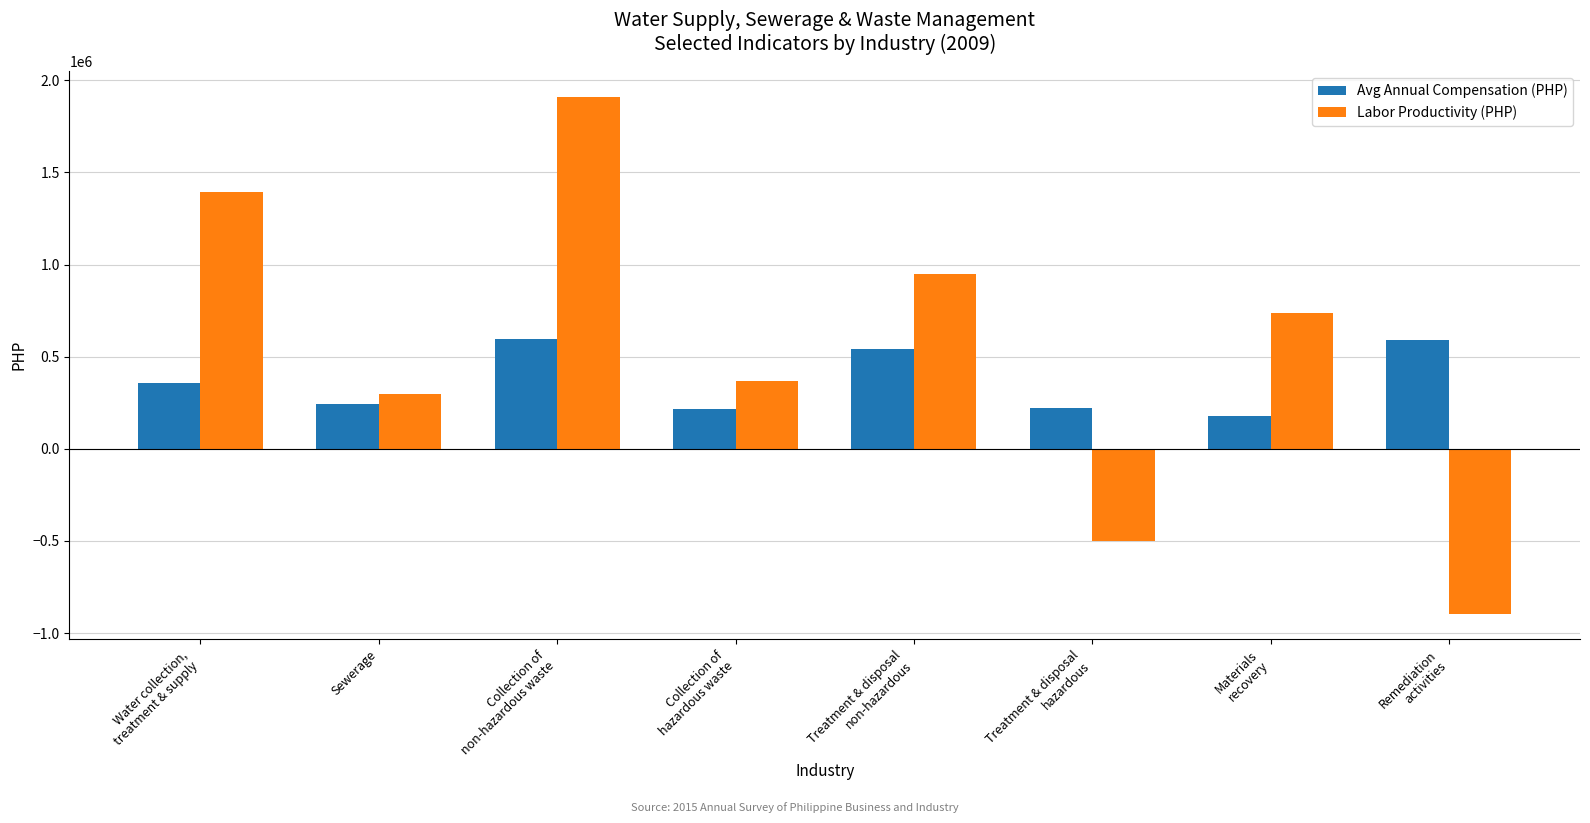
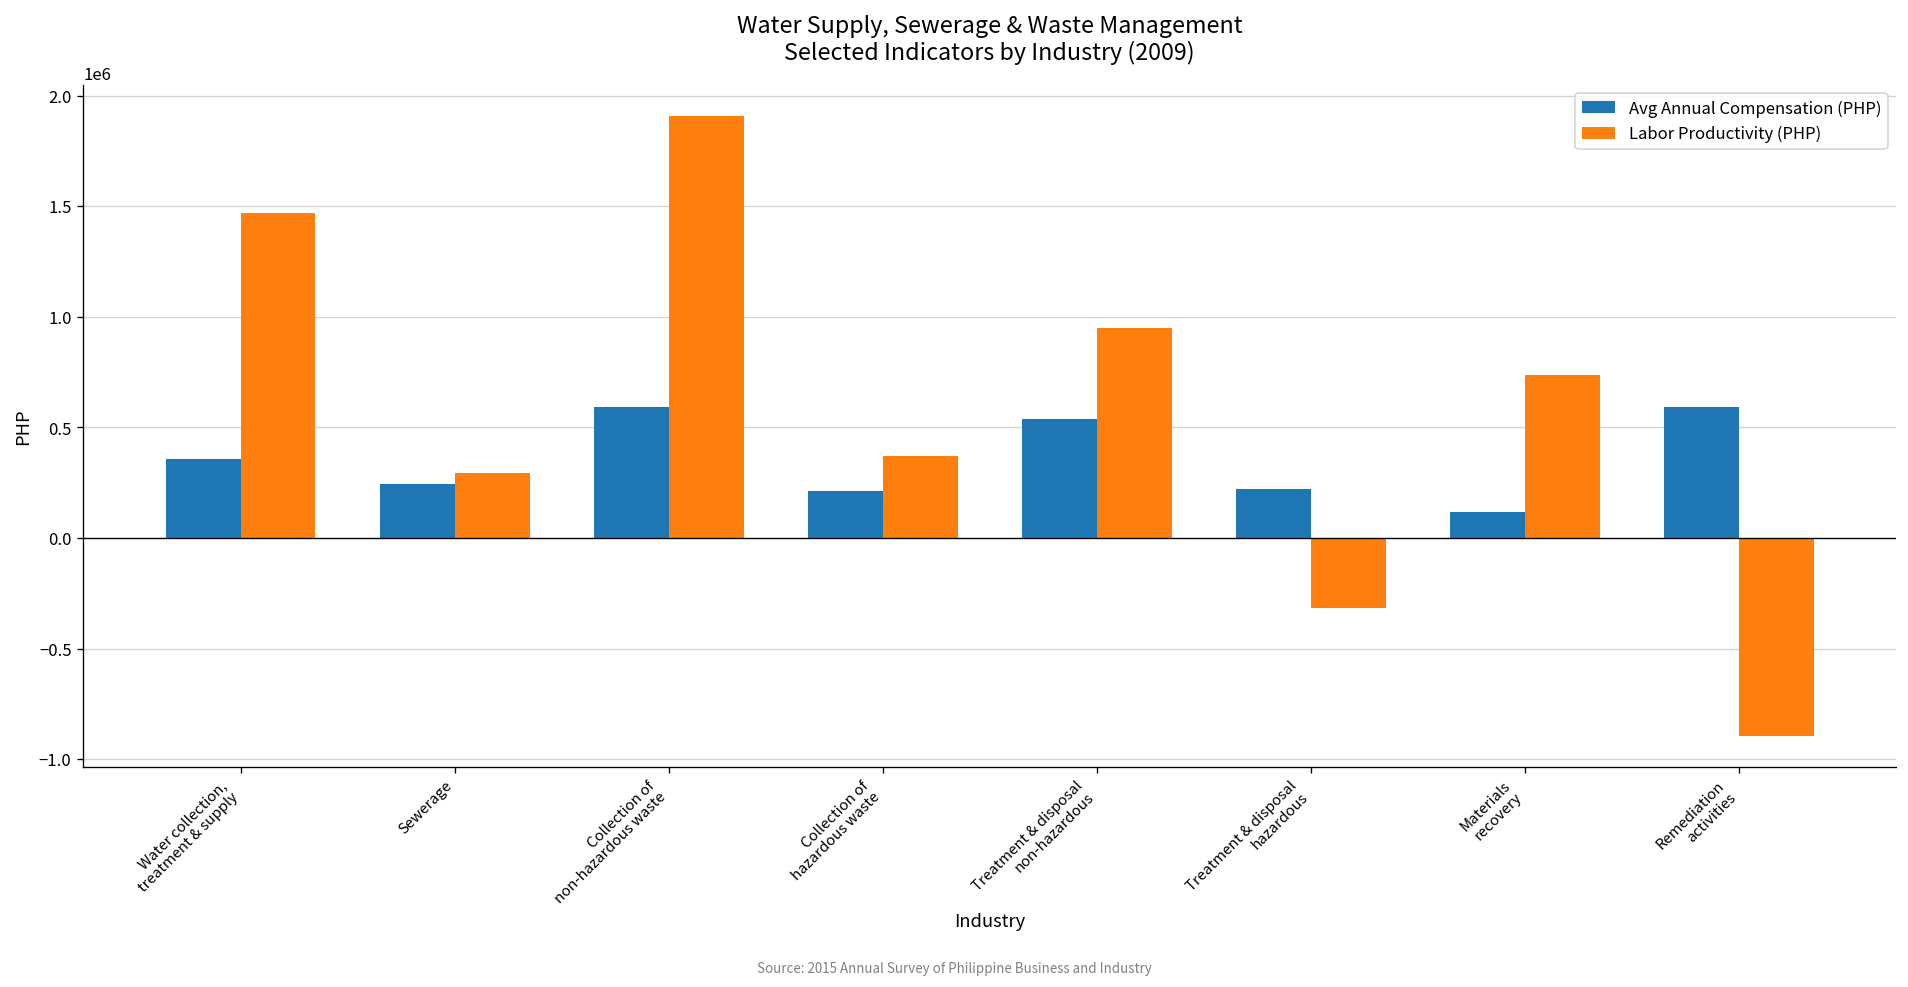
  {
    "Avg Annual Compensation (PHP)": {
      "Water collection, treatment & supply": 360000,
      "Sewerage": 240000,
      "Collection of non-hazardous waste": 590000,
      "Collection of hazardous waste": 210000,
      "Treatment & disposal non-hazardous": 540000,
      "Treatment & disposal hazardous": 220000,
-     "Materials recovery": 180000,
+     "Materials recovery": 120000,
      "Remediation activities": 590000
    },
    "Labor Productivity (PHP)": {
-     "Water collection, treatment & supply": 1390000,
+     "Water collection, treatment & supply": 1470000,
      "Sewerage": 300000,
      "Collection of non-hazardous waste": 1910000,
      "Collection of hazardous waste": 370000,
      "Treatment & disposal non-hazardous": 950000,
-     "Treatment & disposal hazardous": -500000,
+     "Treatment & disposal hazardous": -320000,
      "Materials recovery": 740000,
      "Remediation activities": -890000
    }
  }
